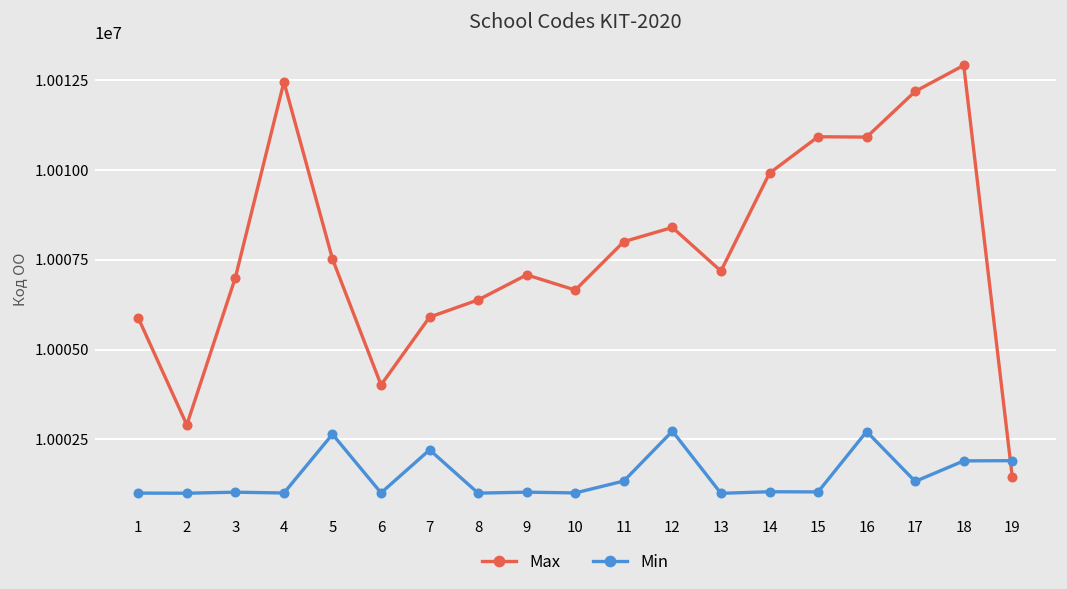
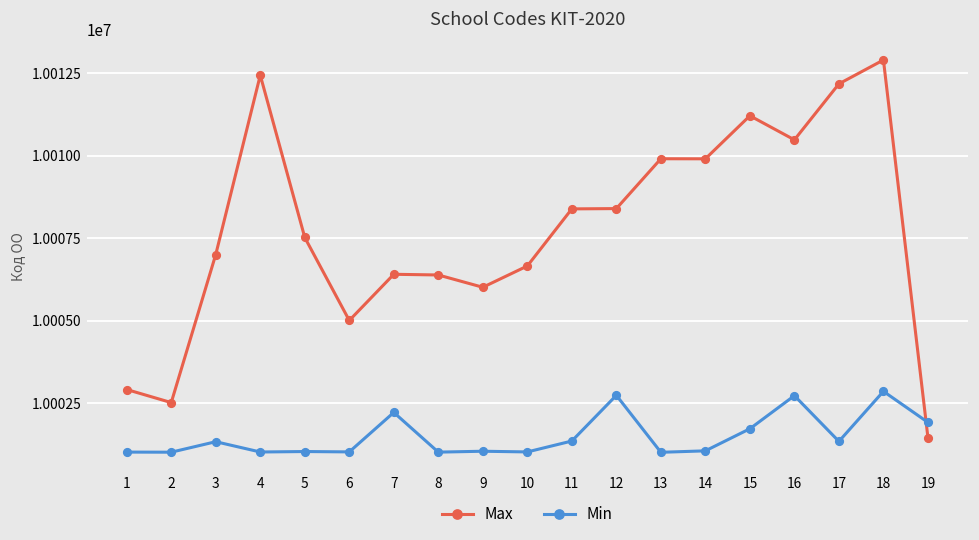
  {
    "Max": {
-     "1": 10005900,
-     "2": 10002900,
+     "1": 10002900,
+     "2": 10002500,
      "3": 10007000,
      "4": 10012400,
      "5": 10007500,
-     "6": 10004000,
-     "7": 10005900,
+     "6": 10005000,
+     "7": 10006400,
      "8": 10006400,
-     "9": 10007100,
+     "9": 10006000,
      "10": 10006700,
-     "11": 10008000,
+     "11": 10008400,
      "12": 10008400,
-     "13": 10007200,
+     "13": 10009900,
      "14": 10009900,
-     "15": 10010900,
-     "16": 10010900,
+     "15": 10011200,
+     "16": 10010500,
      "17": 10012200,
      "18": 10012900,
      "19": 10001400
    },
    "Min": {
      "1": 10001000,
      "2": 10001000,
-     "3": 10001000,
+     "3": 10001300,
      "4": 10001000,
-     "5": 10002600,
+     "5": 10001000,
      "6": 10001000,
      "7": 10002200,
      "8": 10001000,
      "9": 10001000,
      "10": 10001000,
      "11": 10001300,
      "12": 10002700,
      "13": 10001000,
      "14": 10001000,
-     "15": 10001000,
+     "15": 10001700,
      "16": 10002700,
      "17": 10001300,
-     "18": 10001900,
+     "18": 10002900,
      "19": 10001900
    }
  }
